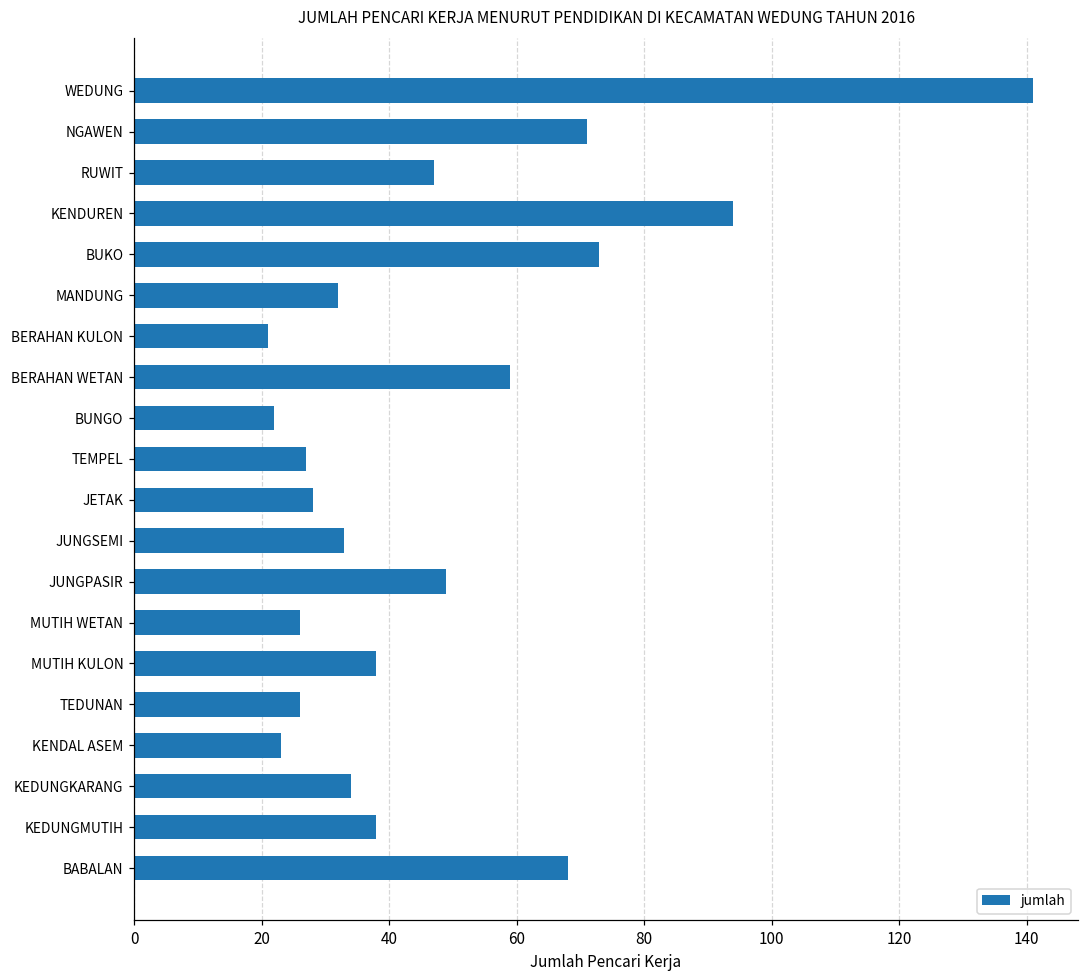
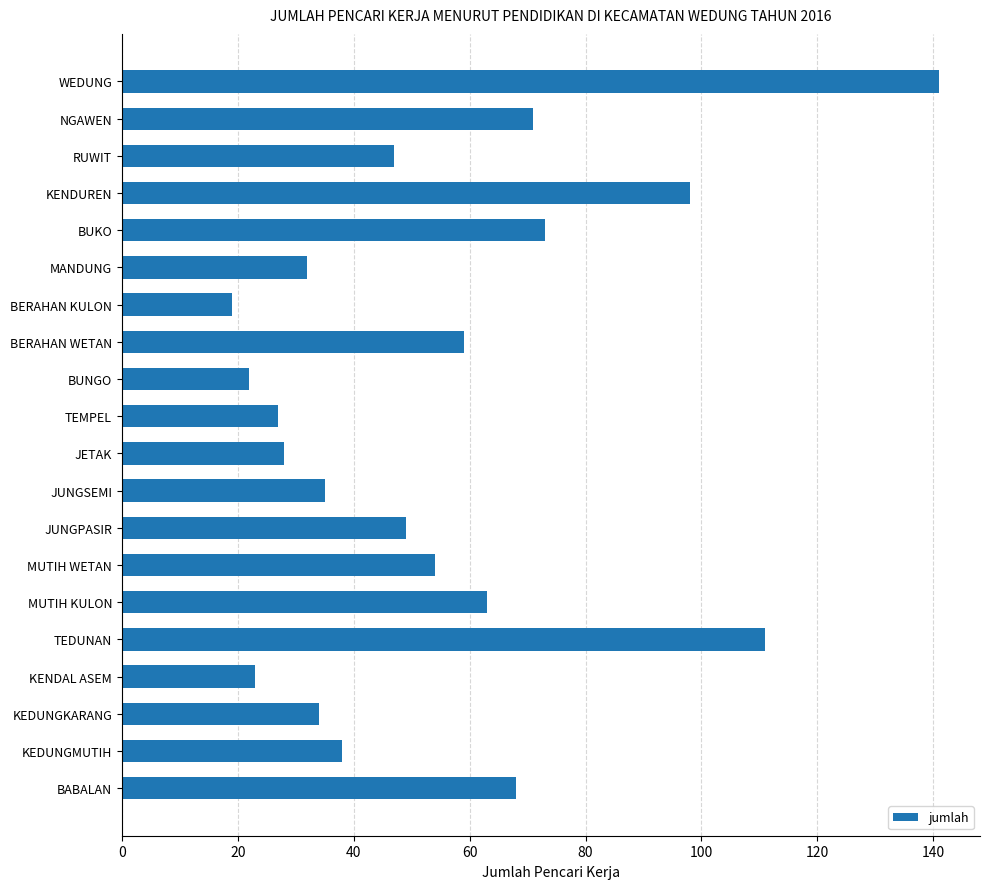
  {
    "WEDUNG": 141,
    "NGAWEN": 71,
    "RUWIT": 47,
-   "KENDUREN": 94,
+   "KENDUREN": 98,
    "BUKO": 73,
    "MANDUNG": 32,
-   "BERAHAN KULON": 21,
+   "BERAHAN KULON": 19,
    "BERAHAN WETAN": 59,
    "BUNGO": 22,
    "TEMPEL": 27,
    "JETAK": 28,
-   "JUNGSEMI": 33,
+   "JUNGSEMI": 35,
    "JUNGPASIR": 49,
-   "MUTIH WETAN": 26,
-   "MUTIH KULON": 38,
-   "TEDUNAN": 26,
+   "MUTIH WETAN": 54,
+   "MUTIH KULON": 63,
+   "TEDUNAN": 111,
    "KENDAL ASEM": 23,
    "KEDUNGKARANG": 34,
    "KEDUNGMUTIH": 38,
    "BABALAN": 68
  }
